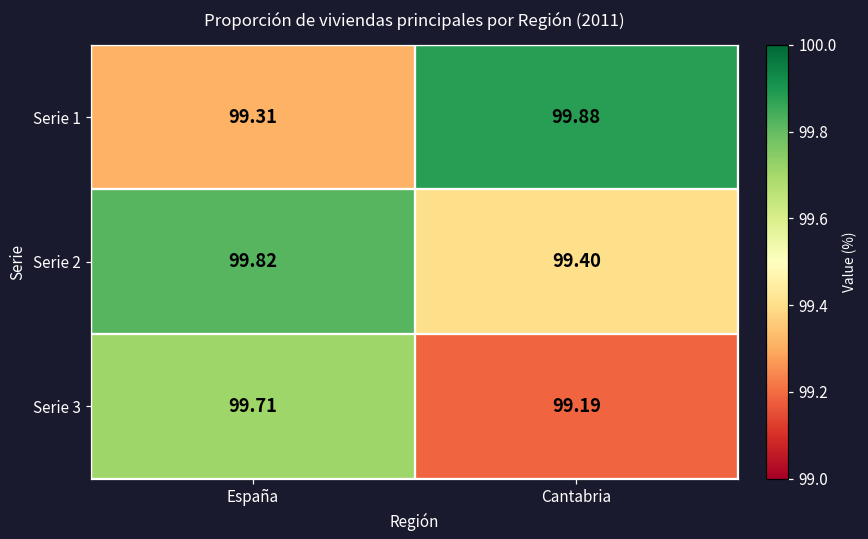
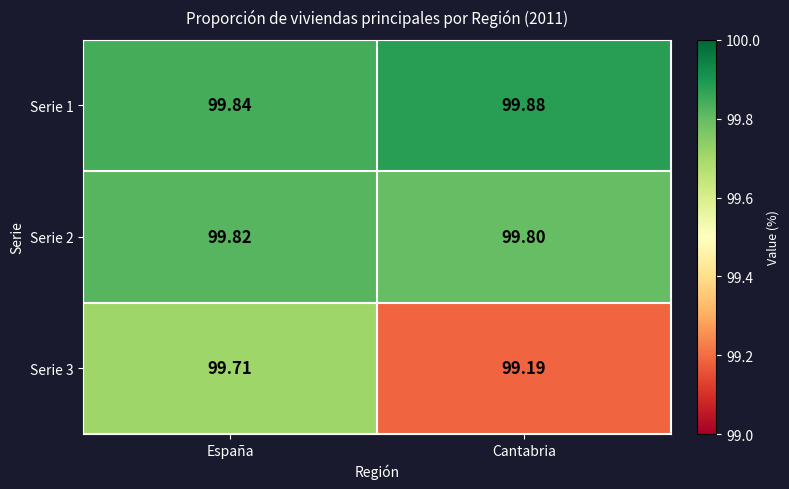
  {
    "Serie 1": {
-     "España": 99.31,
+     "España": 99.84,
      "Cantabria": 99.88
    },
    "Serie 2": {
      "España": 99.82,
-     "Cantabria": 99.40
+     "Cantabria": 99.80
    },
    "Serie 3": {
      "España": 99.71,
      "Cantabria": 99.19
    }
  }
